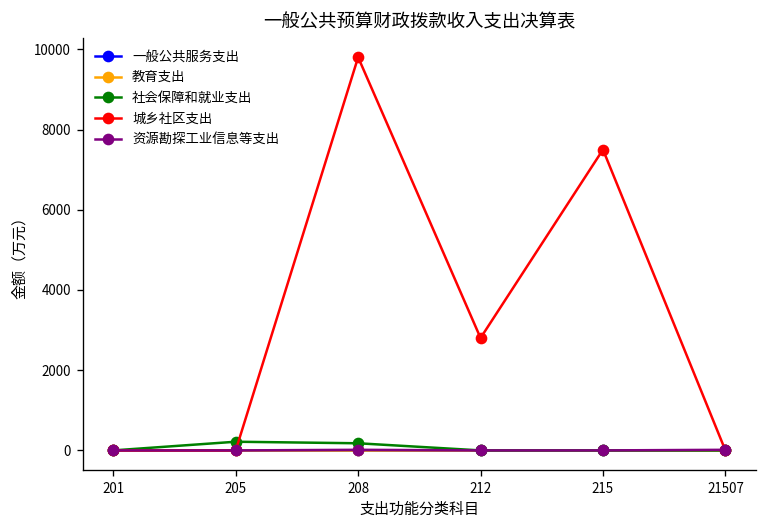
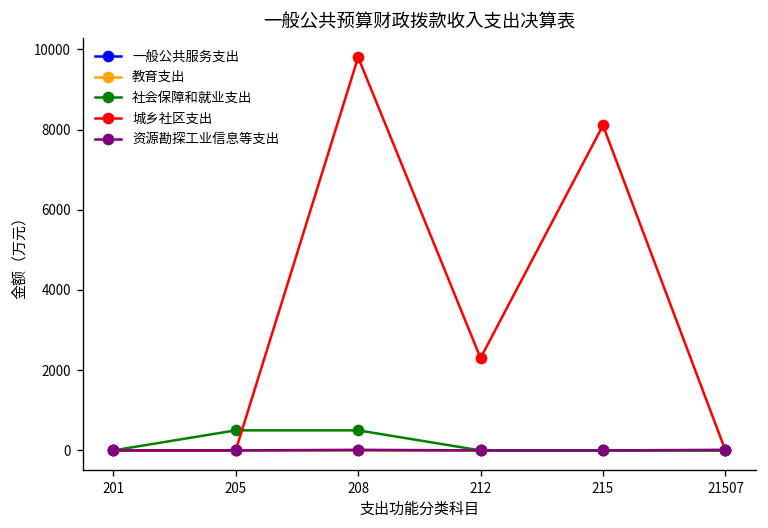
  {
    "资源勘探工业信息等支出": {
      "208": 0
    },
    "社会保障和就业支出": {
-     "205": 200,
-     "208": 200
+     "205": 500,
+     "208": 500
    },
    "城乡社区支出": {
      "208": 9800,
-     "212": 2800,
-     "215": 7500
+     "212": 2300,
+     "215": 8100
    }
  }
